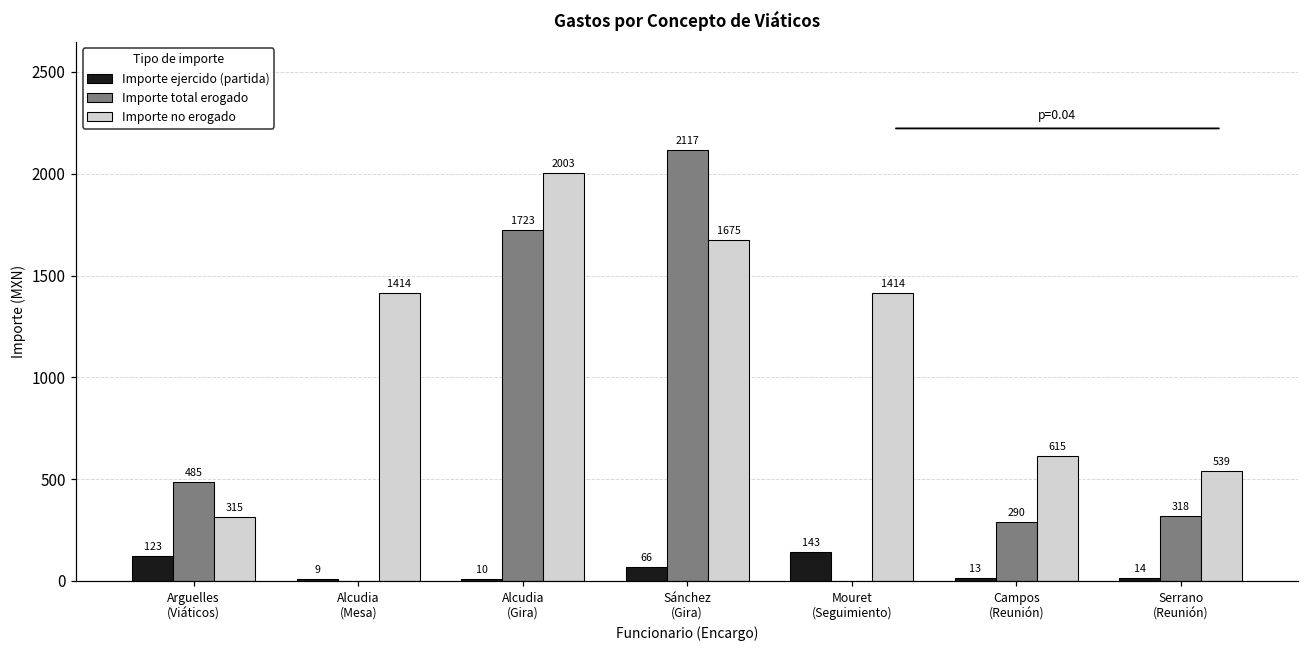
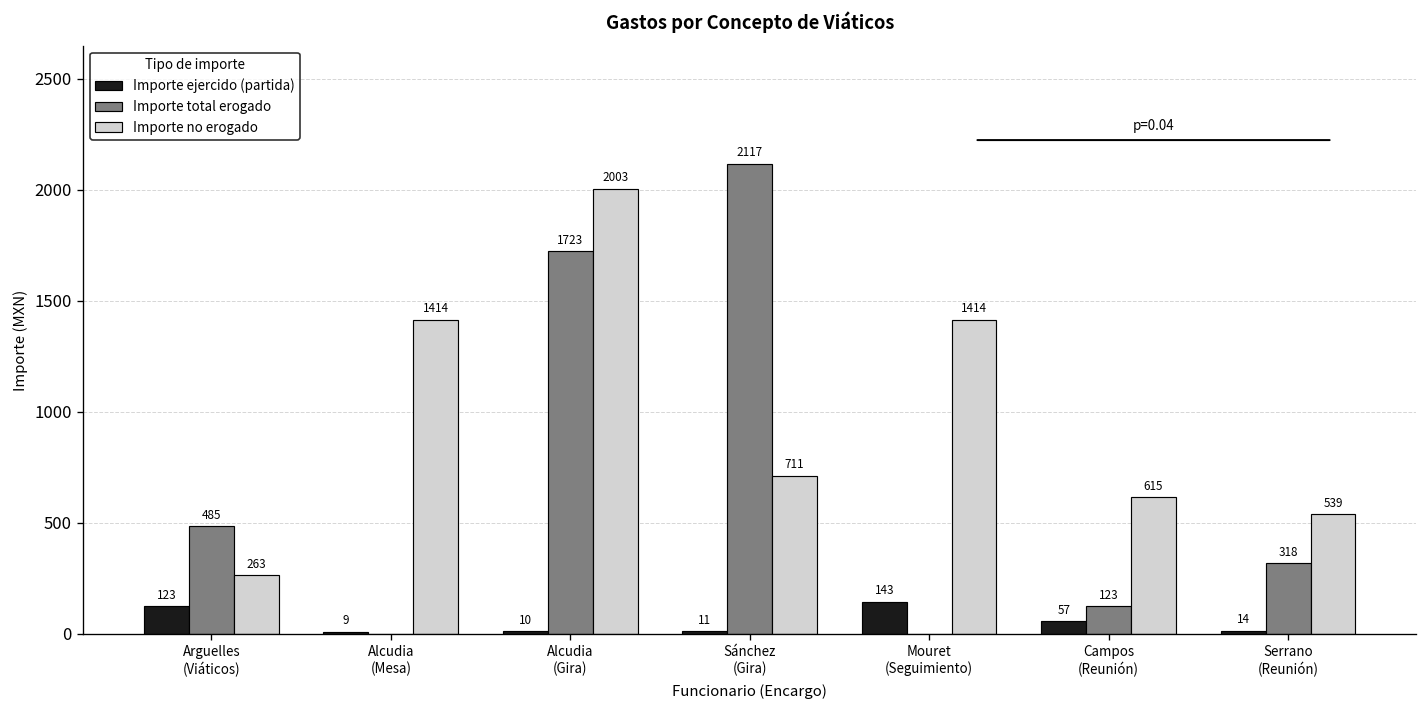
  {
    "Importe ejercido (partida)": {
      "Arguelles (Viáticos)": 123,
      "Alcudia (Mesa)": 9,
      "Alcudia (Gira)": 10,
-     "Sánchez (Gira)": 66,
+     "Sánchez (Gira)": 11,
      "Mouret (Seguimiento)": 143,
-     "Campos (Reunión)": 13,
+     "Campos (Reunión)": 57,
      "Serrano (Reunión)": 14
    },
    "Importe total erogado": {
      "Arguelles (Viáticos)": 485,
      "Alcudia (Gira)": 1723,
      "Sánchez (Gira)": 2117,
-     "Campos (Reunión)": 290,
+     "Campos (Reunión)": 123,
      "Serrano (Reunión)": 318
    },
    "Importe no erogado": {
-     "Arguelles (Viáticos)": 315,
+     "Arguelles (Viáticos)": 263,
      "Alcudia (Mesa)": 1414,
      "Alcudia (Gira)": 2003,
-     "Sánchez (Gira)": 1675,
+     "Sánchez (Gira)": 711,
      "Mouret (Seguimiento)": 1414,
      "Campos (Reunión)": 615,
      "Serrano (Reunión)": 539
    }
  }
